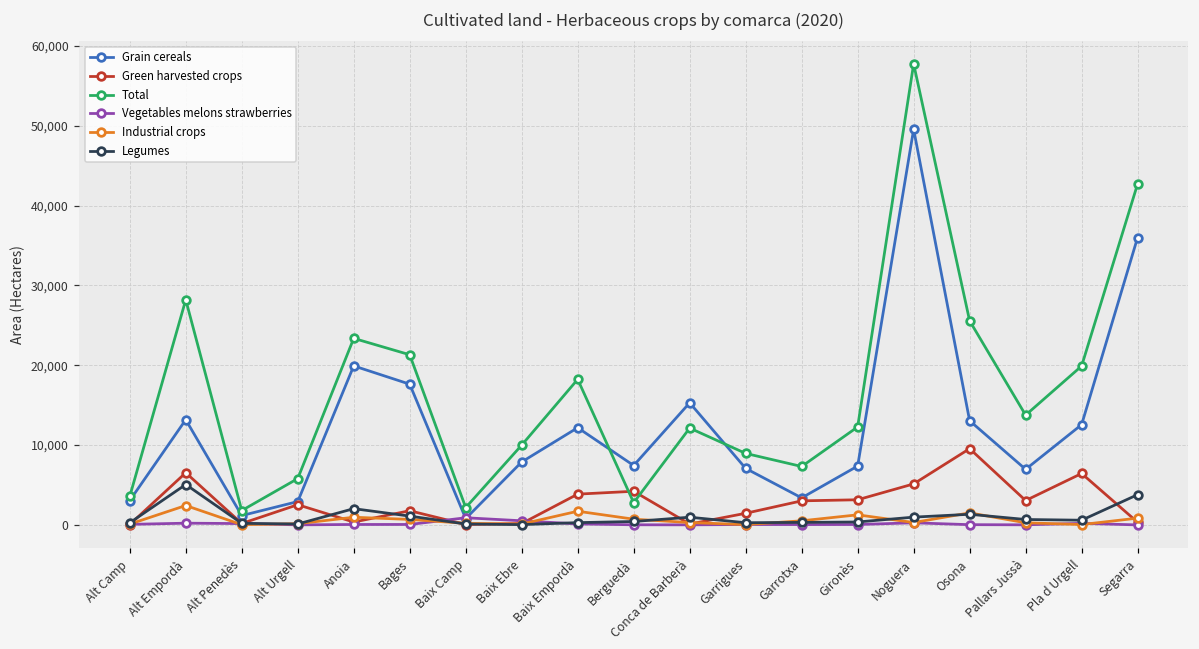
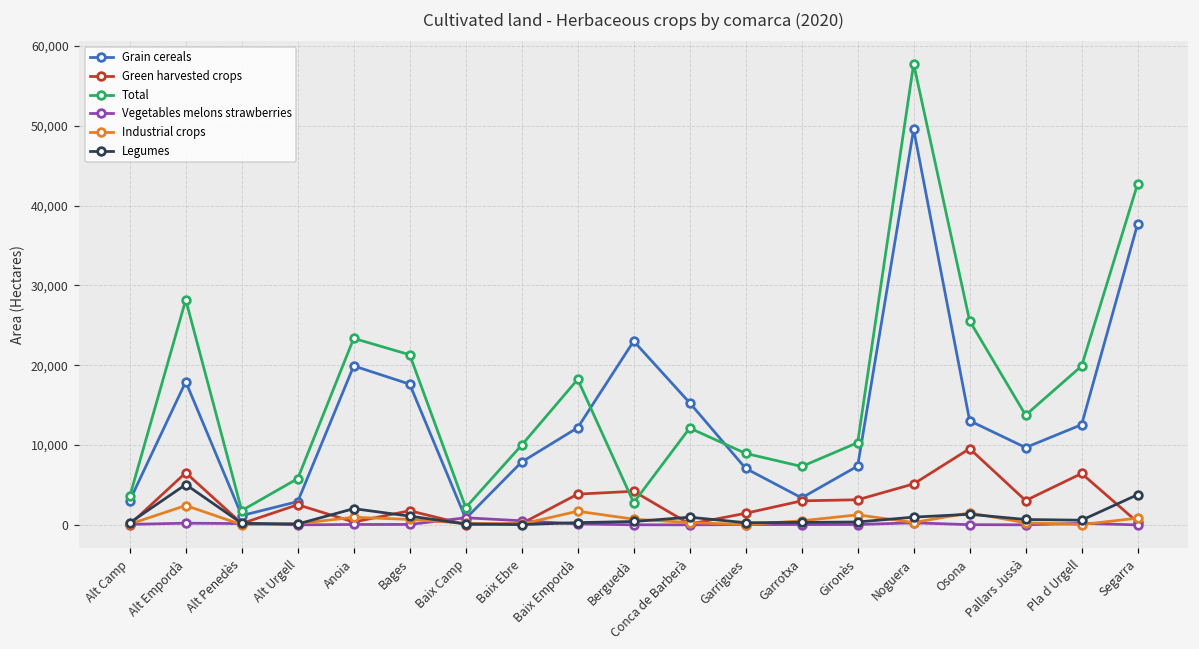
  {
    "Grain cereals": {
      "Alt Camp": "3,000",
-     "Alt Empordà": "13,000",
+     "Alt Empordà": "18,000",
      "Alt Penedès": "1,000",
      "Alt Urgell": "3,000",
      "Anoia": "20,000",
      "Bages": "18,000",
      "Baix Ebre": "8,000",
      "Baix Empordà": "12,000",
-     "Berguedà": "7,000",
+     "Berguedà": "23,000",
      "Conca de Barberà": "15,000",
      "Garrigues": "7,000",
      "Garrotxa": "3,000",
      "Gironès": "7,000",
      "Noguera": "50,000",
      "Osona": "13,000",
-     "Pallars Jussà": "7,000",
+     "Pallars Jussà": "10,000",
      "Pla d Urgell": "13,000",
-     "Segarra": "36,000"
+     "Segarra": "38,000"
    },
    "Green harvested crops": {
      "Alt Empordà": "7,000",
      "Alt Urgell": "3,000",
      "Bages": "2,000",
      "Baix Empordà": "4,000",
      "Berguedà": "4,000",
      "Garrigues": "1,000",
      "Garrotxa": "3,000",
      "Gironès": "3,000",
      "Noguera": "5,000",
      "Osona": "10,000",
      "Pallars Jussà": "3,000",
      "Pla d Urgell": "6,000"
    },
    "Total": {
      "Alt Camp": "4,000",
      "Alt Empordà": "28,000",
      "Alt Penedès": "2,000",
      "Alt Urgell": "6,000",
      "Anoia": "23,000",
      "Bages": "21,000",
      "Baix Camp": "2,000",
      "Baix Ebre": "10,000",
      "Baix Empordà": "18,000",
      "Berguedà": "3,000",
      "Conca de Barberà": "12,000",
      "Garrigues": "9,000",
      "Garrotxa": "7,000",
-     "Gironès": "12,000",
+     "Gironès": "10,000",
      "Noguera": "58,000",
      "Osona": "26,000",
      "Pallars Jussà": "14,000",
      "Pla d Urgell": "20,000",
      "Segarra": "43,000"
    },
    "Vegetables melons strawberries": {
      "Alt Empordà": "0",
      "Bages": "0",
      "Berguedà": "0",
      "Osona": "0"
    },
    "Industrial crops": {
      "Alt Empordà": "2,000",
      "Anoia": "1,000",
      "Bages": "1,000",
      "Baix Empordà": "2,000",
      "Gironès": "1,000",
      "Segarra": "1,000"
    },
    "Legumes": {
      "Alt Empordà": "5,000",
      "Anoia": "2,000",
      "Bages": "1,000",
      "Conca de Barberà": "1,000",
      "Noguera": "1,000",
      "Pallars Jussà": "1,000",
      "Pla d Urgell": "1,000",
      "Segarra": "4,000"
    }
  }
